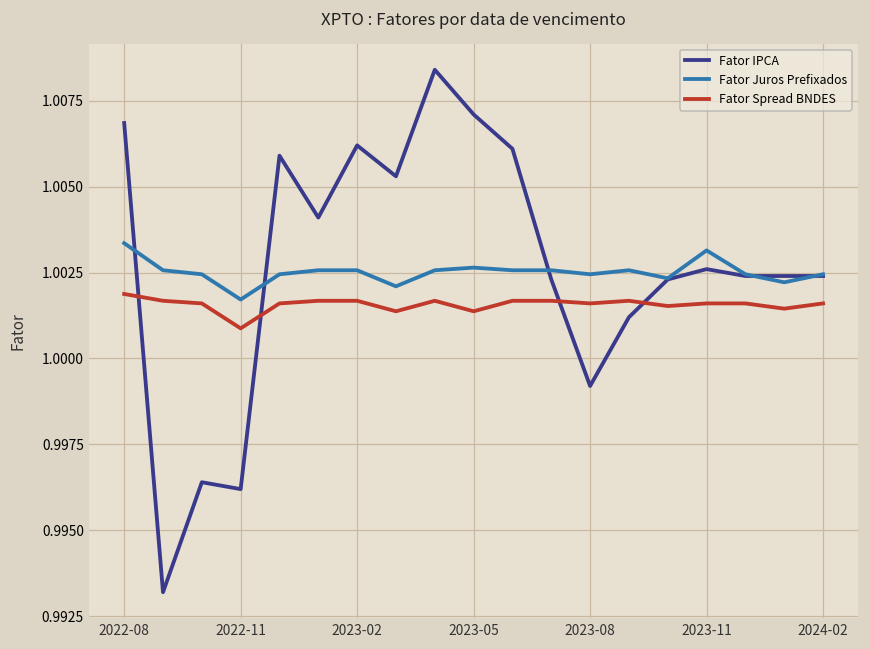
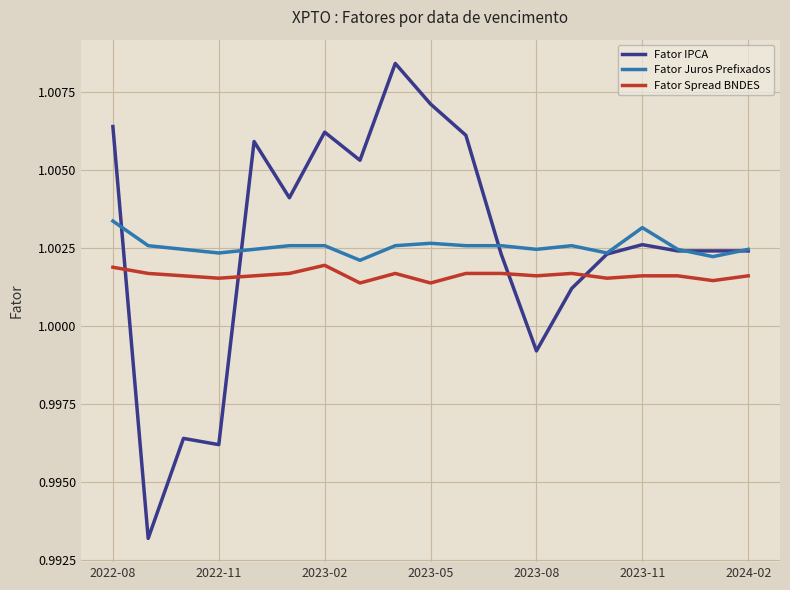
  {
    "Fator IPCA": {
-     "2022-08": 1.0069,
+     "2022-08": 1.0064,
      "2022-11": 0.9962,
      "2023-02": 1.0062,
      "2023-05": 1.0071,
      "2023-08": 0.9992,
      "2023-11": 1.0026
    },
    "Fator Juros Prefixados": {
      "2022-08": 1.0034,
-     "2022-11": 1.0017,
+     "2022-11": 1.0023,
      "2023-02": 1.0026,
      "2023-05": 1.0026,
      "2023-08": 1.0025,
      "2023-11": 1.0031
    },
    "Fator Spread BNDES": {
      "2022-08": 1.0019,
-     "2022-11": 1.0009,
-     "2023-02": 1.0017,
+     "2022-11": 1.0015,
+     "2023-02": 1.0019,
      "2023-05": 1.0014,
      "2023-08": 1.0016,
      "2023-11": 1.0016,
      "2024-02": 1.0016
    }
  }
